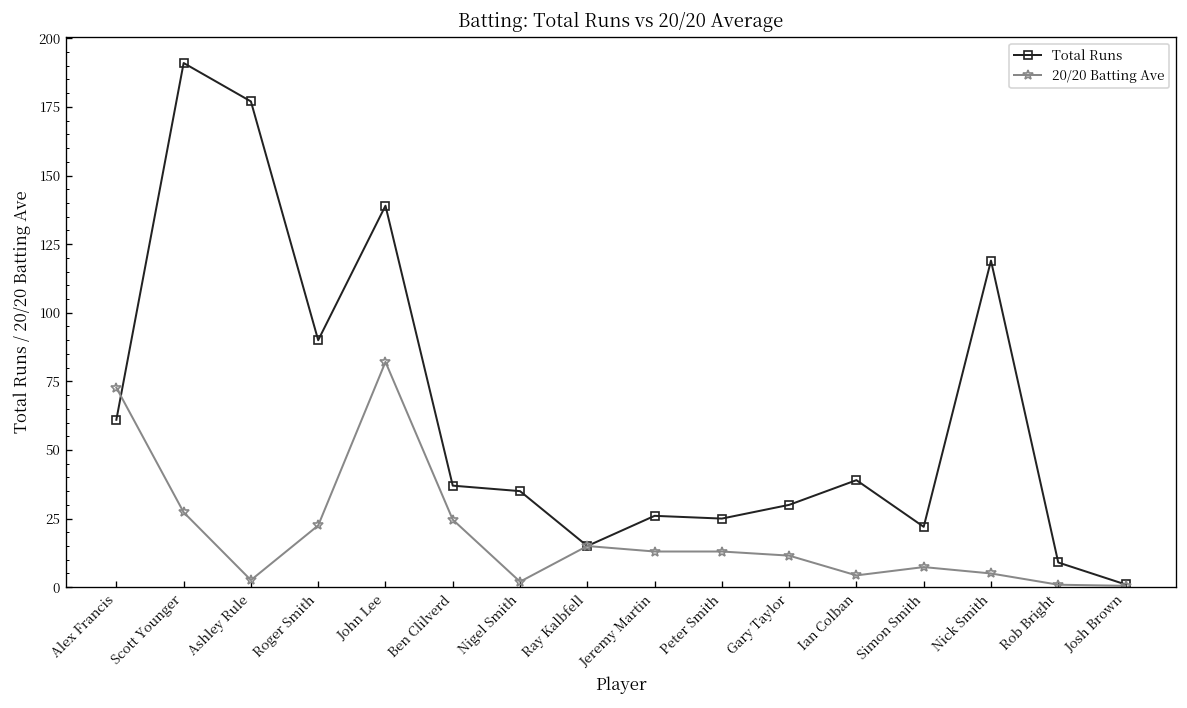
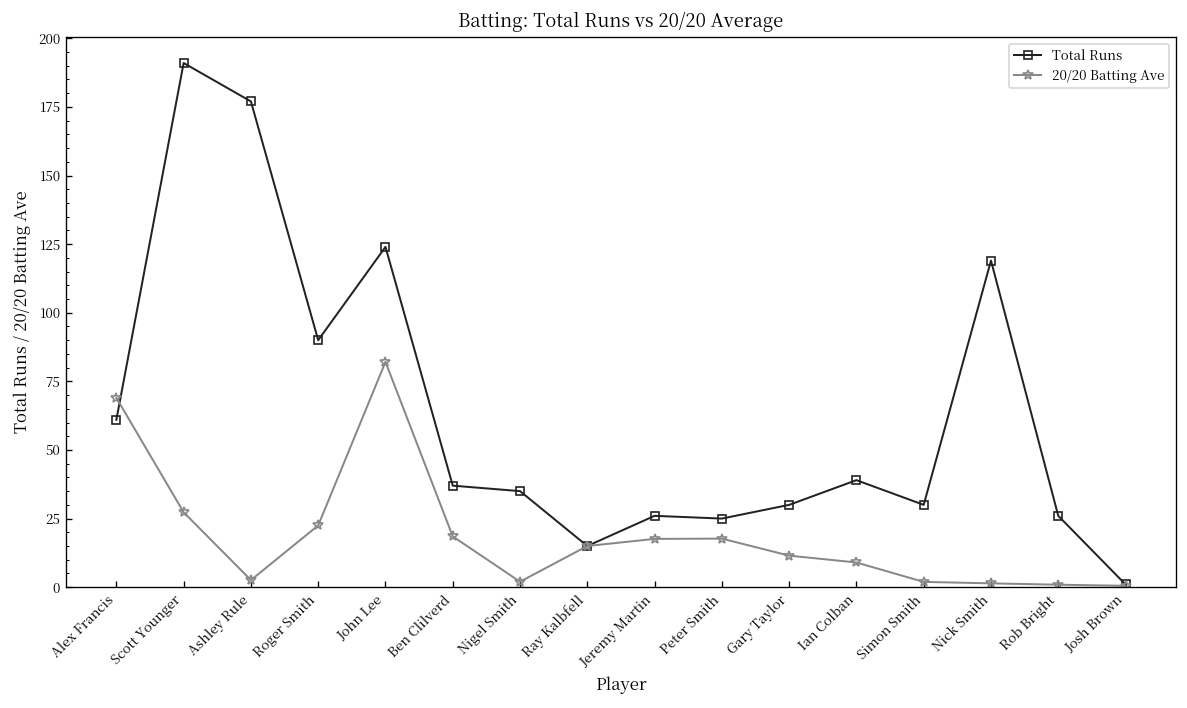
  {
    "Total Runs": {
      "Alex Francis": 61,
      "Scott Younger": 191,
      "Ashley Rule": 177,
      "Roger Smith": 90,
-     "John Lee": 139,
+     "John Lee": 124,
      "Ben Clilverd": 37,
      "Nigel Smith": 35,
      "Jeremy Martin": 26,
      "Peter Smith": 25,
      "Gary Taylor": 30,
      "Ian Colban": 39,
-     "Simon Smith": 22,
+     "Simon Smith": 30,
      "Nick Smith": 119,
-     "Rob Bright": 9
+     "Rob Bright": 26
    },
    "20/20 Batting Ave": {
-     "Alex Francis": 73,
+     "Alex Francis": 69,
      "Scott Younger": 27,
      "Ashley Rule": 3,
      "Roger Smith": 23,
      "John Lee": 82,
-     "Ben Clilverd": 25,
+     "Ben Clilverd": 19,
      "Nigel Smith": 2,
-     "Jeremy Martin": 13,
-     "Peter Smith": 13,
+     "Jeremy Martin": 18,
+     "Peter Smith": 18,
      "Gary Taylor": 12,
-     "Ian Colban": 4,
-     "Simon Smith": 7,
-     "Nick Smith": 5,
+     "Ian Colban": 9,
+     "Simon Smith": 2,
+     "Nick Smith": 1,
      "Rob Bright": 1
    }
  }
